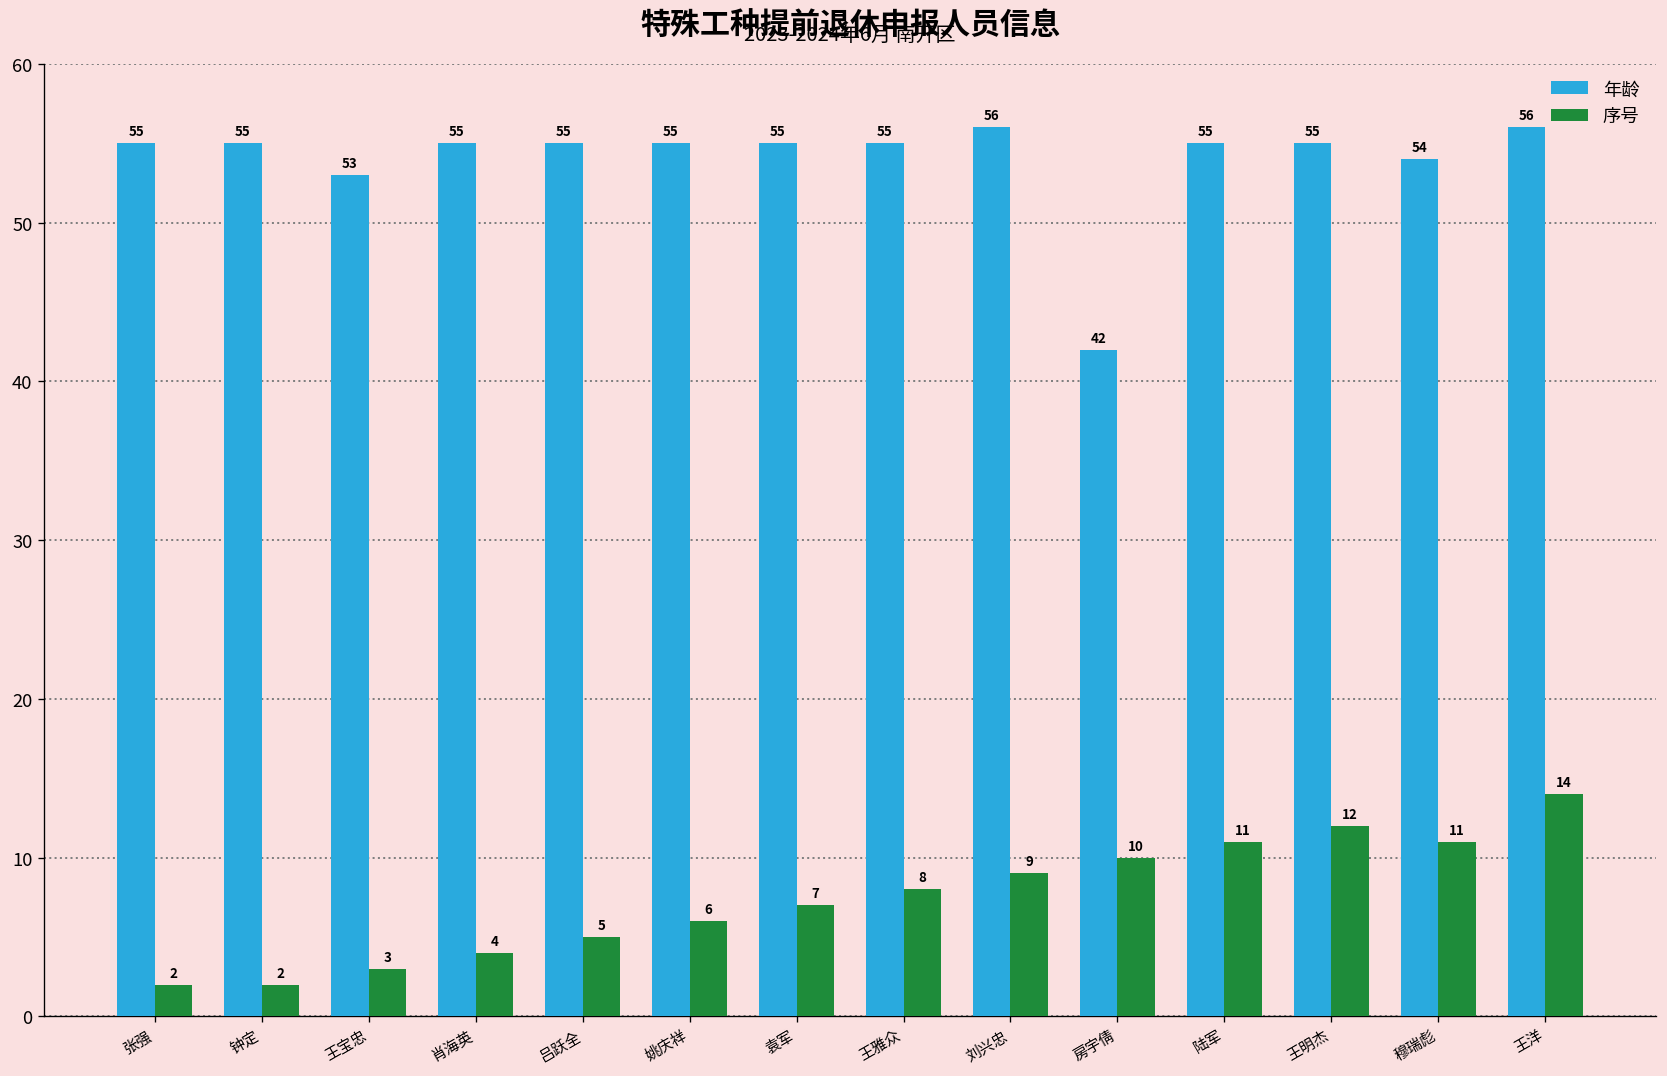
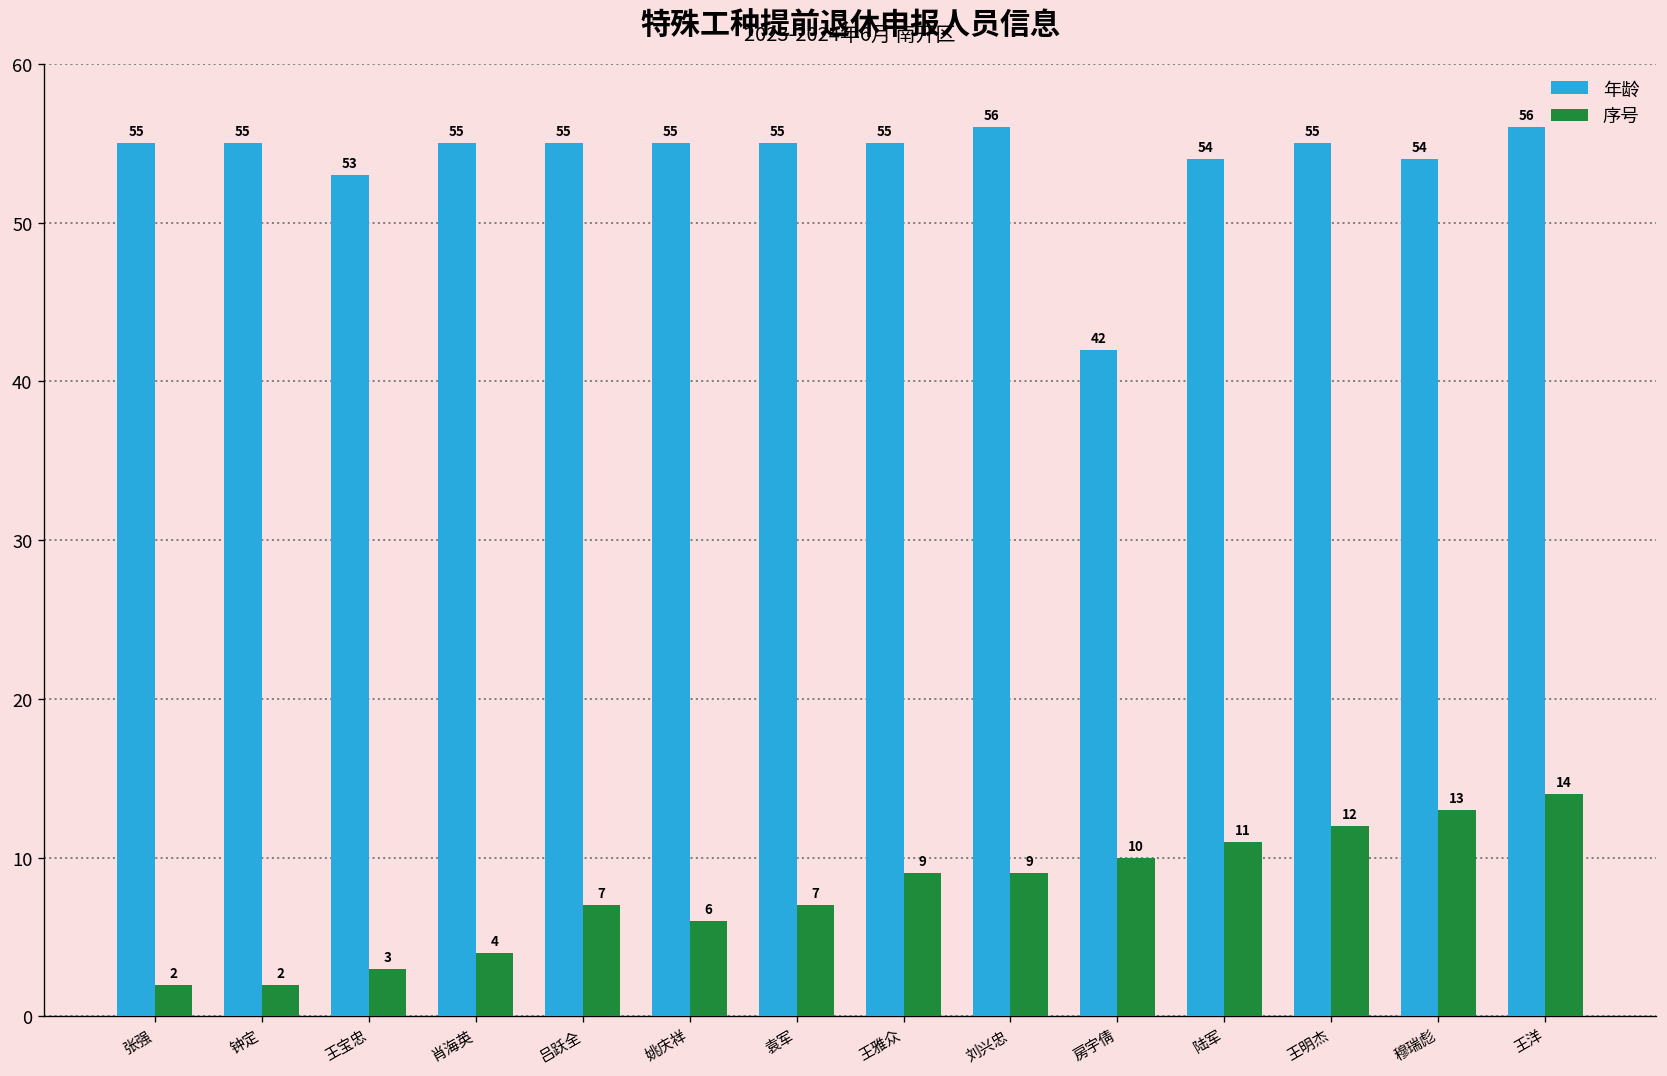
  {
    "年龄": {
      "张强": 55,
      "钟定": 55,
      "王宝忠": 53,
      "肖海英": 55,
      "吕跃全": 55,
      "姚庆祥": 55,
      "袁军": 55,
      "王雅众": 55,
      "刘兴忠": 56,
      "房宇倩": 42,
-     "陆军": 55,
+     "陆军": 54,
      "王明杰": 55,
      "穆瑞彪": 54,
      "王洋": 56
    },
    "序号": {
      "张强": 2,
      "钟定": 2,
      "王宝忠": 3,
      "肖海英": 4,
-     "吕跃全": 5,
+     "吕跃全": 7,
      "姚庆祥": 6,
      "袁军": 7,
-     "王雅众": 8,
+     "王雅众": 9,
      "刘兴忠": 9,
      "房宇倩": 10,
      "陆军": 11,
      "王明杰": 12,
-     "穆瑞彪": 11,
+     "穆瑞彪": 13,
      "王洋": 14
    }
  }
